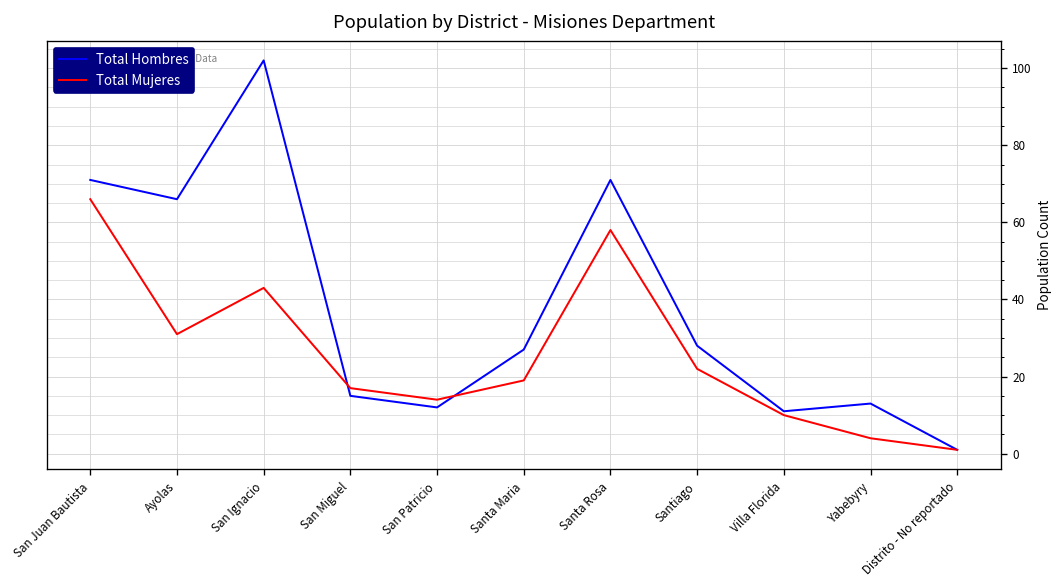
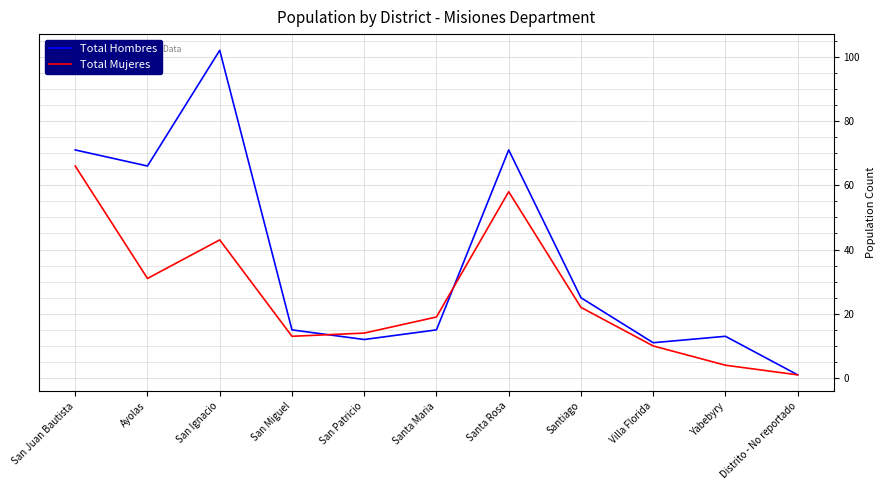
  {
    "Total Hombres": {
      "San Juan Bautista": 71,
      "Ayolas": 66,
      "San Ignacio": 102,
      "San Miguel": 15,
      "San Patricio": 12,
-     "Santa Maria": 27,
+     "Santa Maria": 15,
      "Santa Rosa": 71,
-     "Santiago": 28,
+     "Santiago": 25,
      "Villa Florida": 11,
      "Yabebyry": 13
    },
    "Total Mujeres": {
      "San Juan Bautista": 66,
      "Ayolas": 31,
      "San Ignacio": 43,
-     "San Miguel": 17,
+     "San Miguel": 13,
      "San Patricio": 14,
      "Santa Maria": 19,
      "Santa Rosa": 58,
      "Santiago": 22,
      "Villa Florida": 10,
      "Yabebyry": 4
    }
  }
